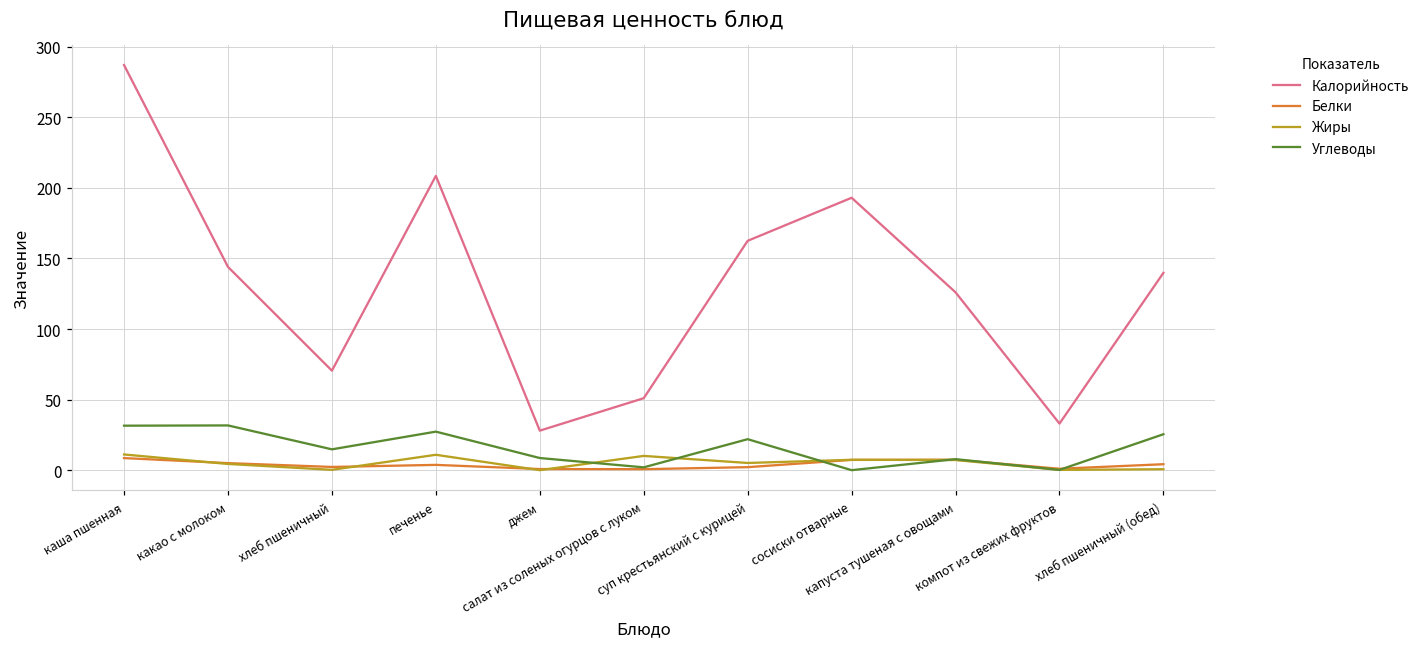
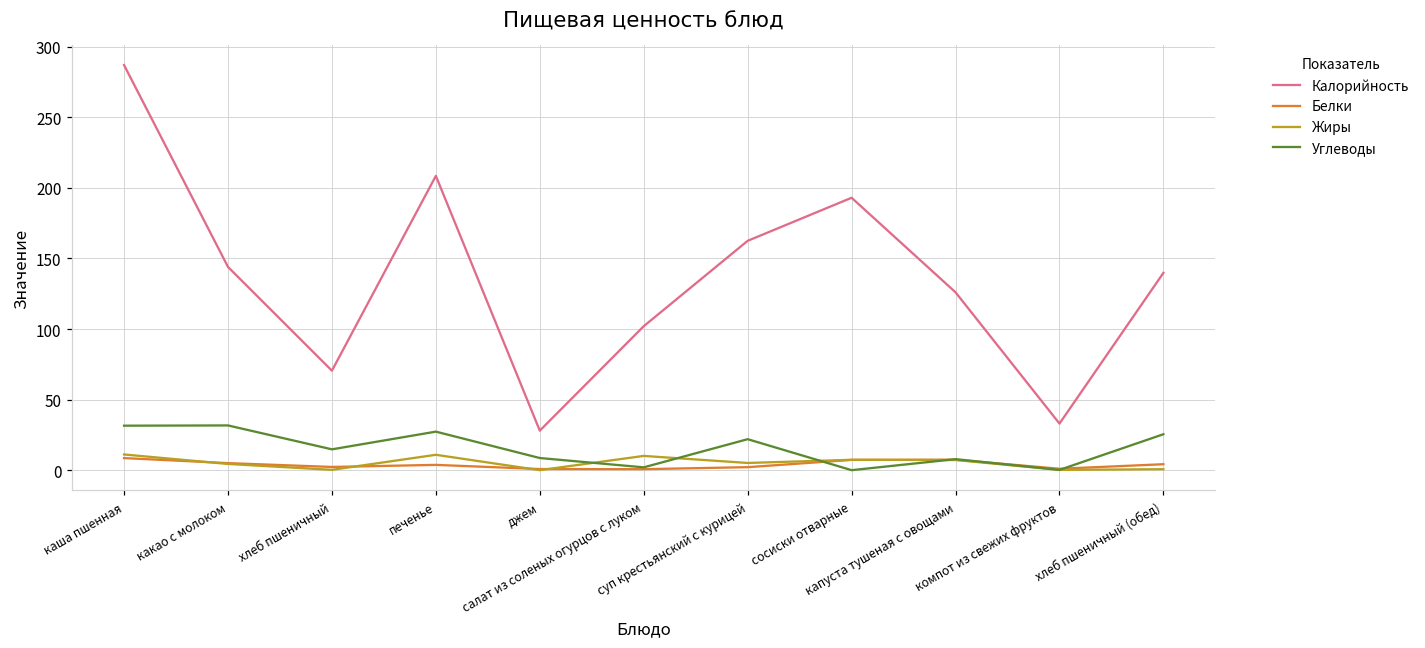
  {
    "Калорийность": {
      "каша пшенная": 287,
      "какао с молоком": 144,
      "хлеб пшеничный": 71,
      "печенье": 209,
      "джем": 28,
-     "салат из соленых огурцов с луком": 51,
+     "салат из соленых огурцов с луком": 102,
      "суп крестьянский с курицей": 163,
      "сосиски отварные": 193,
      "капуста тушеная с овощами": 126,
      "компот из свежих фруктов": 33,
      "хлеб пшеничный (обед)": 140
    },
    "Углеводы": {
      "каша пшенная": 32,
      "какао с молоком": 32,
      "хлеб пшеничный": 15,
      "печенье": 27,
      "джем": 9,
      "суп крестьянский с курицей": 22,
      "сосиски отварные": 0,
      "хлеб пшеничный (обед)": 25
    }
  }
